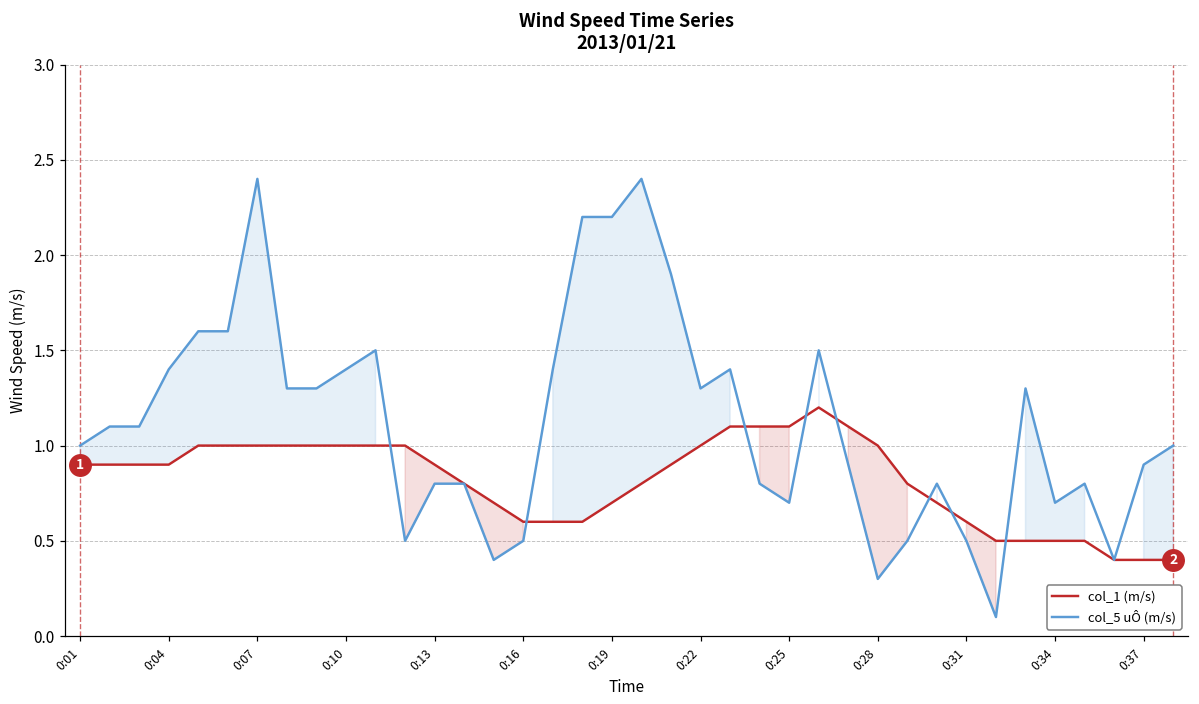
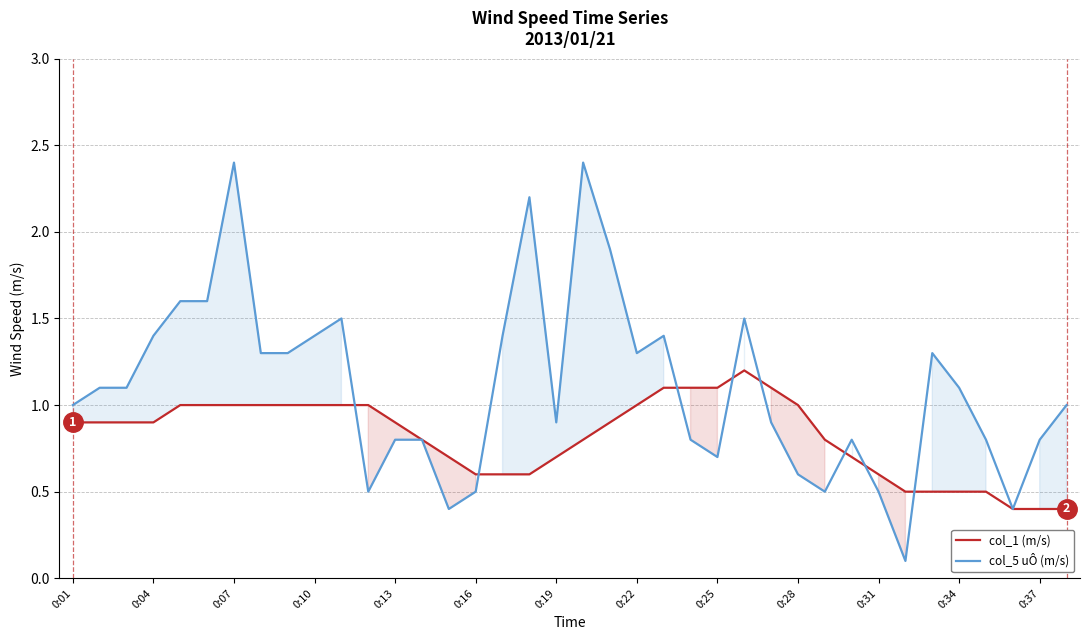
  {
    "col_5 uÔ (m/s)": {
      "0:04": 1.4,
      "0:07": 2.4,
      "0:10": 1.4,
      "0:13": 0.8,
      "0:16": 0.5,
-     "0:19": 2.2,
+     "0:19": 0.9,
      "0:22": 1.3,
      "0:25": 0.7,
-     "0:28": 0.3,
+     "0:28": 0.6,
      "0:31": 0.5,
-     "0:34": 0.7,
-     "0:37": 0.9
+     "0:34": 1.1,
+     "0:37": 0.8
    }
  }
